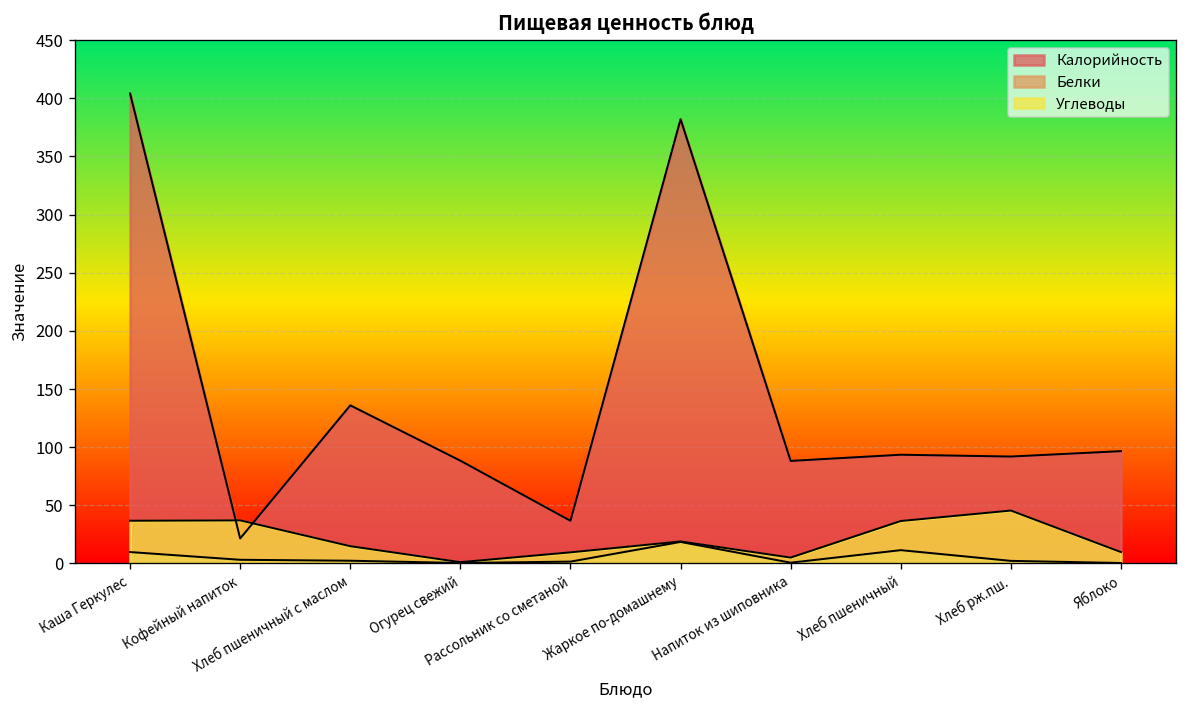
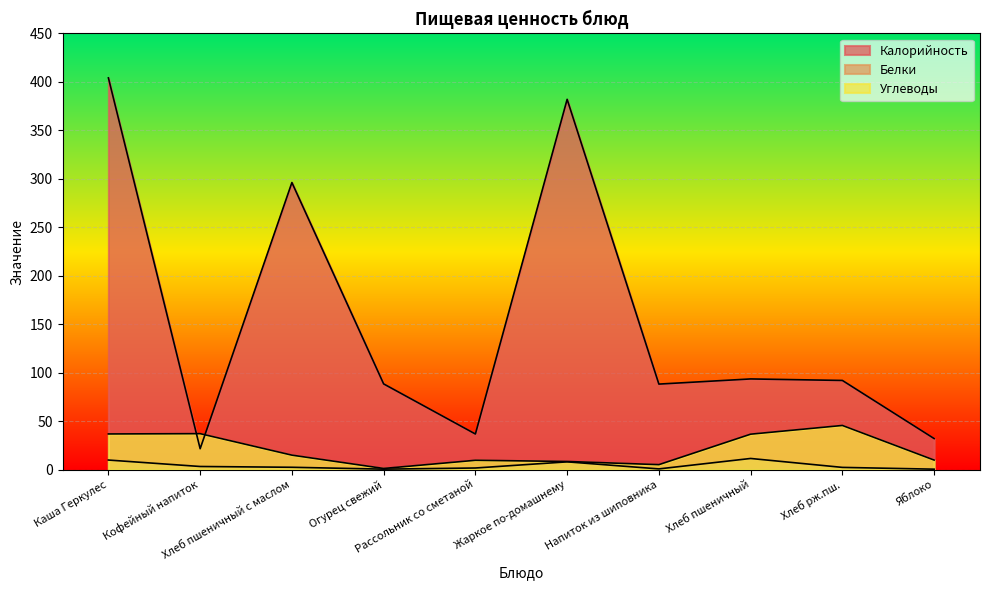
  {
    "Калорийность": {
      "Каша Геркулес": 400,
      "Кофейный напиток": 20,
-     "Хлеб пшеничный с маслом": 140,
+     "Хлеб пшеничный с маслом": 300,
      "Огурец свежий": 90,
      "Рассольник со сметаной": 40,
      "Жаркое по-домашнему": 380,
      "Напиток из шиповника": 90,
      "Хлеб пшеничный": 90,
      "Хлеб рж.пш.": 90,
-     "Яблоко": 100
+     "Яблоко": 30
    },
    "Белки": {
      "Каша Геркулес": 10,
      "Кофейный напиток": 0,
      "Хлеб пшеничный с маслом": 0,
      "Рассольник со сметаной": 0,
-     "Жаркое по-домашнему": 20,
+     "Жаркое по-домашнему": 10,
      "Напиток из шиповника": 0,
      "Хлеб пшеничный": 10,
      "Хлеб рж.пш.": 0,
      "Яблоко": 0
    },
    "Углеводы": {
      "Каша Геркулес": 40,
      "Кофейный напиток": 40,
      "Хлеб пшеничный с маслом": 10,
      "Рассольник со сметаной": 10,
-     "Жаркое по-домашнему": 20,
+     "Жаркое по-домашнему": 10,
      "Напиток из шиповника": 10,
      "Хлеб пшеничный": 40,
      "Хлеб рж.пш.": 50,
      "Яблоко": 10
    }
  }
